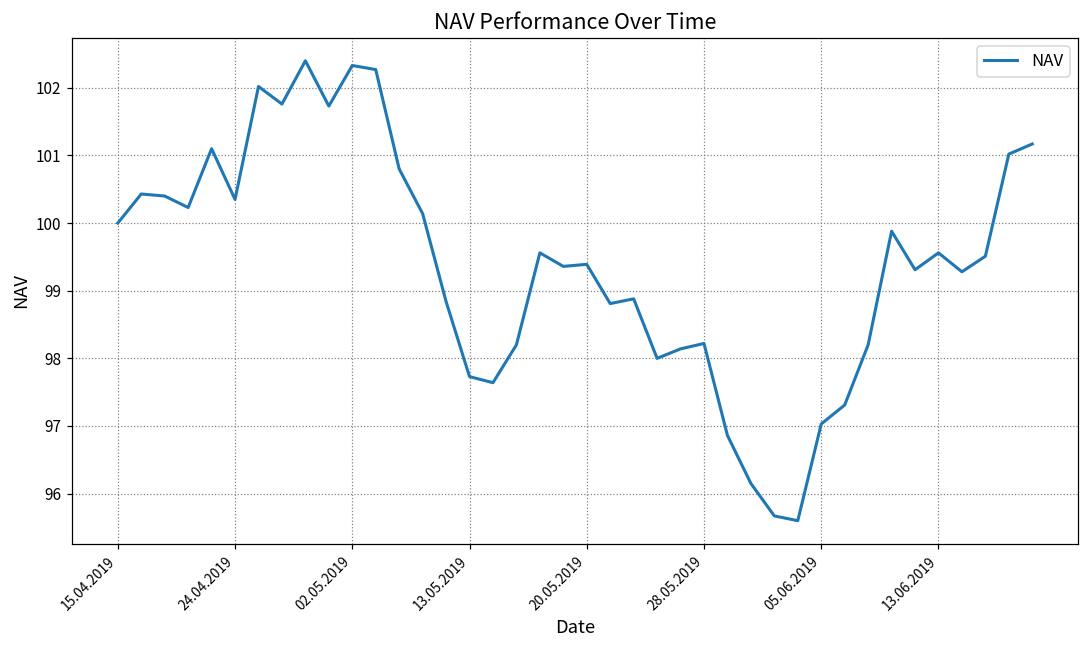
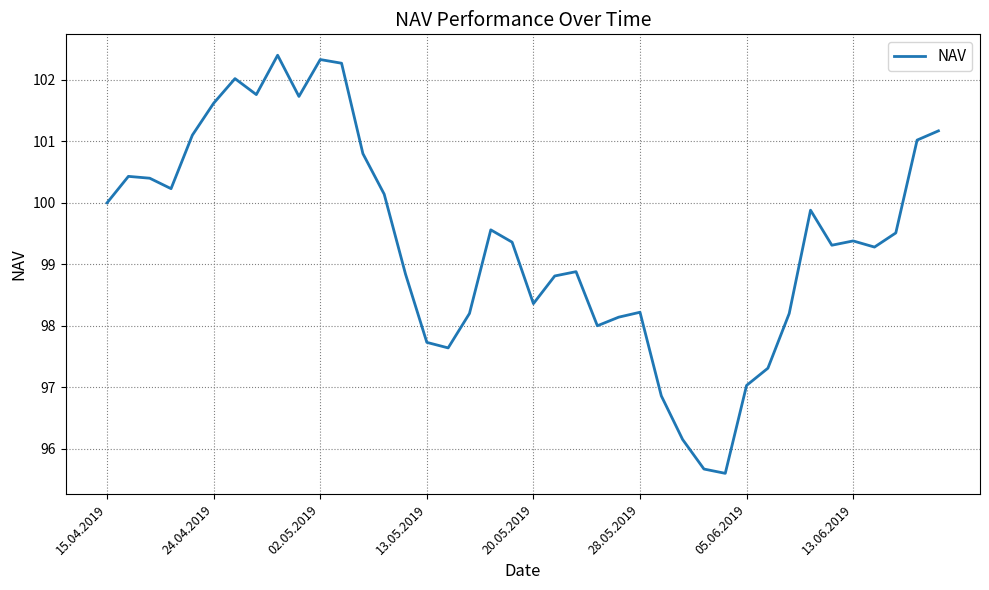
  {
    "15.04.2019": 100.0,
-   "24.04.2019": 100.4,
+   "24.04.2019": 101.6,
    "02.05.2019": 102.3,
    "13.05.2019": 97.7,
-   "20.05.2019": 99.4,
+   "20.05.2019": 98.4,
    "28.05.2019": 98.2,
    "05.06.2019": 97.0,
-   "13.06.2019": 99.6
+   "13.06.2019": 99.4
  }
